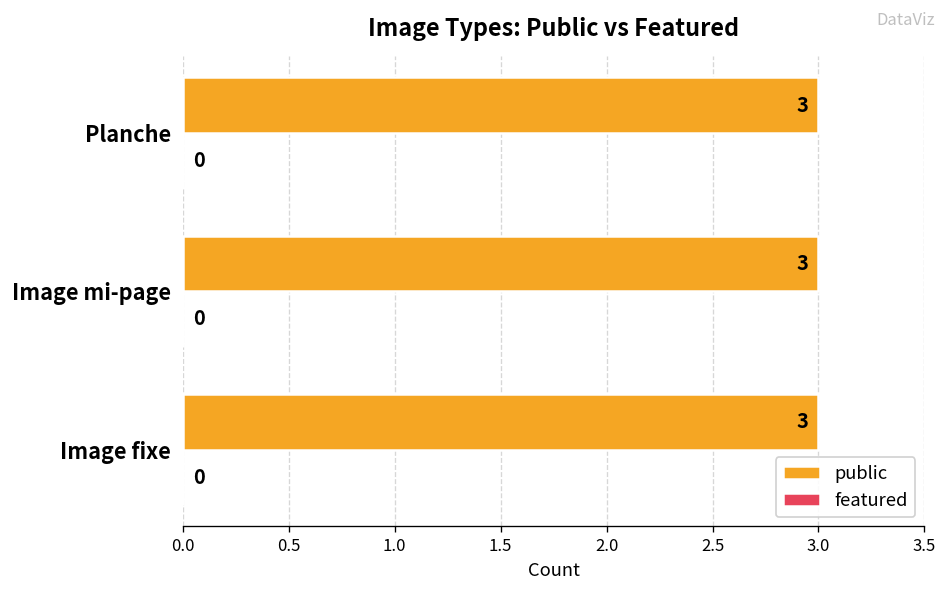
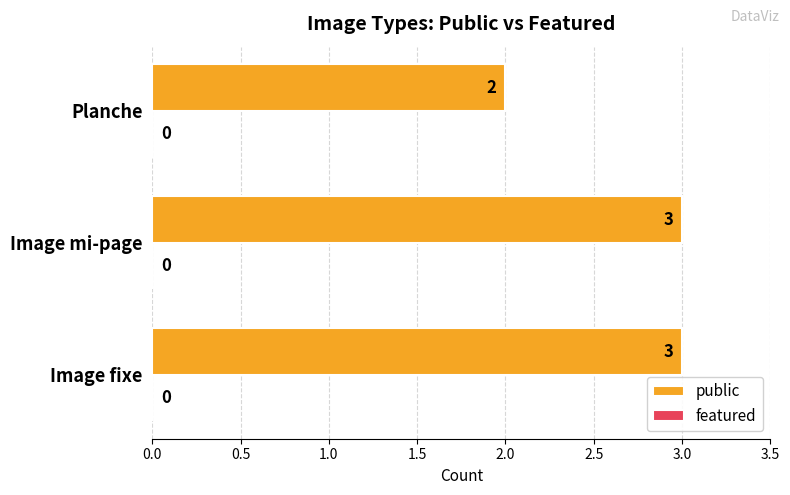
  {
    "public": {
-     "Planche": 3,
+     "Planche": 2,
      "Image mi-page": 3,
      "Image fixe": 3
    },
    "featured": {
      "Planche": 0,
      "Image mi-page": 0,
      "Image fixe": 0
    }
  }
